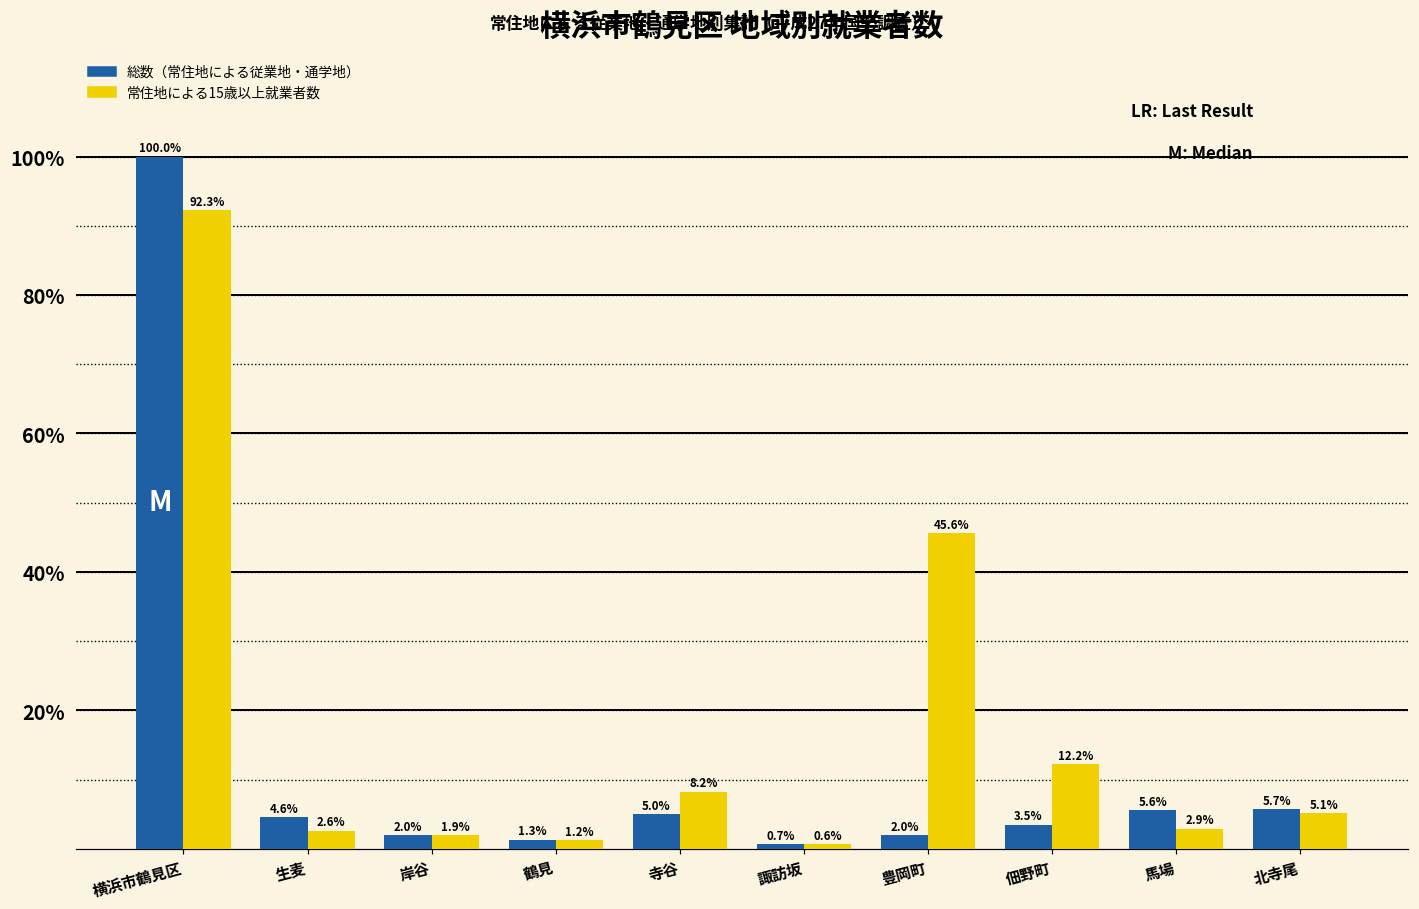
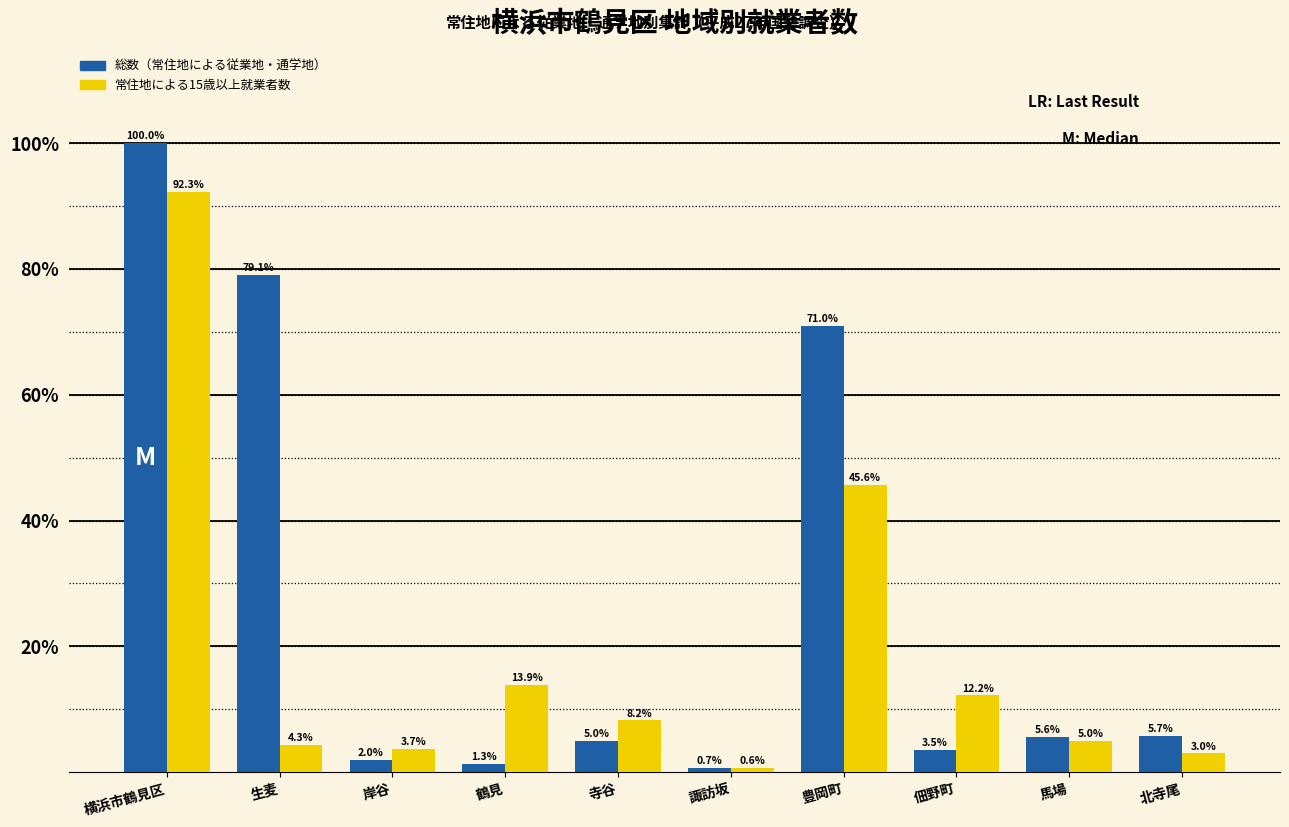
  {
    "総数（常住地による従業地・通学地）": {
      "横浜市鶴見区": "100.0%",
-     "生麦": "4.6%",
+     "生麦": "79.1%",
      "岸谷": "2.0%",
      "鶴見": "1.3%",
      "寺谷": "5.0%",
      "諏訪坂": "0.7%",
-     "豊岡町": "2.0%",
+     "豊岡町": "71.0%",
      "佃野町": "3.5%",
      "馬場": "5.6%",
      "北寺尾": "5.7%"
    },
    "常住地による15歳以上就業者数": {
      "横浜市鶴見区": "92.3%",
-     "生麦": "2.6%",
-     "岸谷": "1.9%",
-     "鶴見": "1.2%",
+     "生麦": "4.3%",
+     "岸谷": "3.7%",
+     "鶴見": "13.9%",
      "寺谷": "8.2%",
      "諏訪坂": "0.6%",
      "豊岡町": "45.6%",
      "佃野町": "12.2%",
-     "馬場": "2.9%",
-     "北寺尾": "5.1%"
+     "馬場": "5.0%",
+     "北寺尾": "3.0%"
    }
  }
